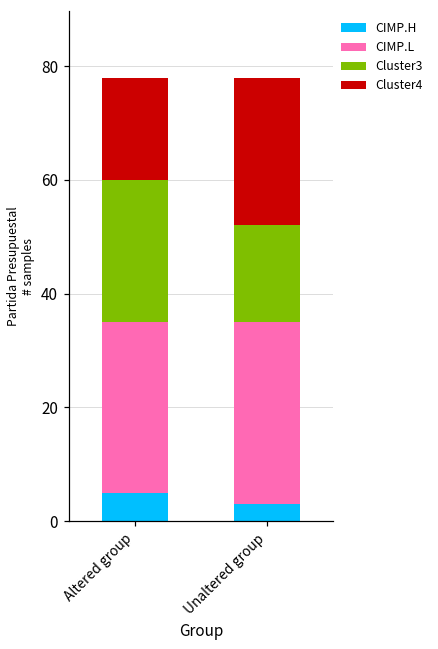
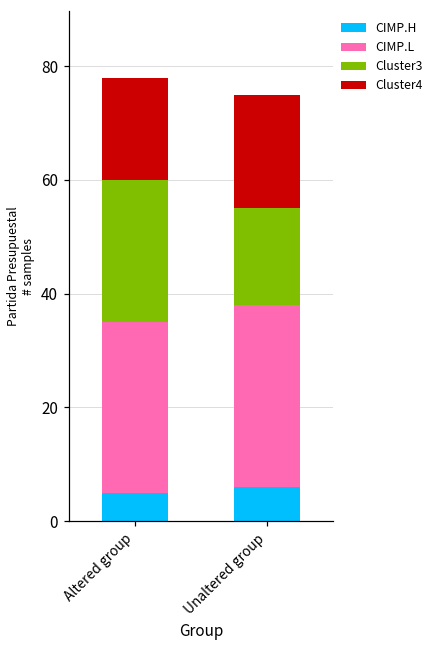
  {
    "CIMP.H": {
      "Altered group": 5,
-     "Unaltered group": 3
+     "Unaltered group": 6
    },
    "CIMP.L": {
      "Altered group": 30,
      "Unaltered group": 32
    },
    "Cluster3": {
      "Altered group": 25,
      "Unaltered group": 17
    },
    "Cluster4": {
      "Altered group": 18,
-     "Unaltered group": 26
+     "Unaltered group": 20
    }
  }
